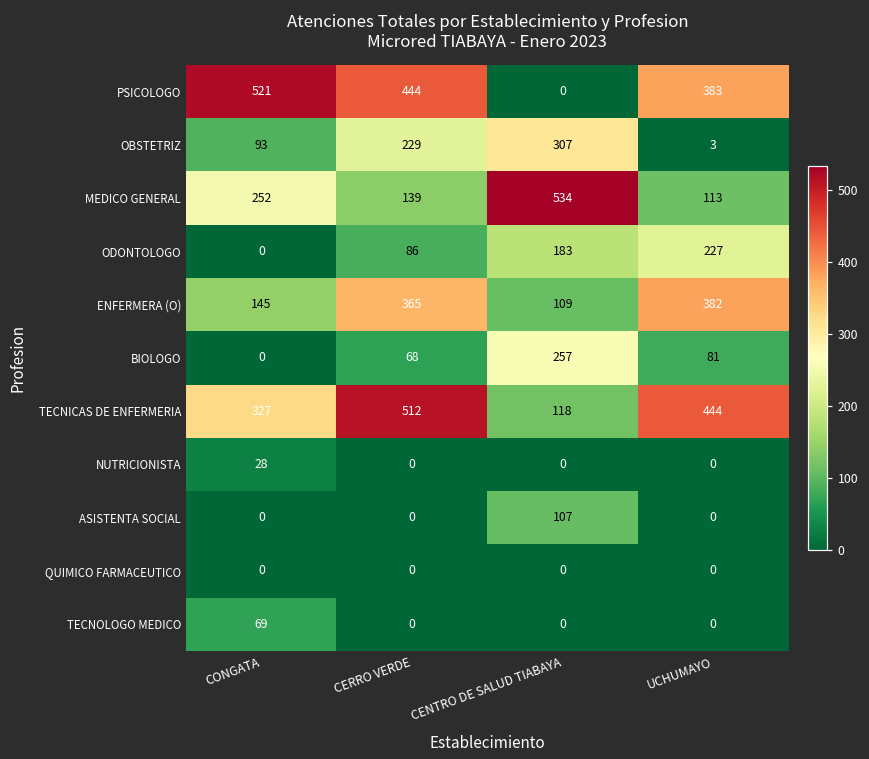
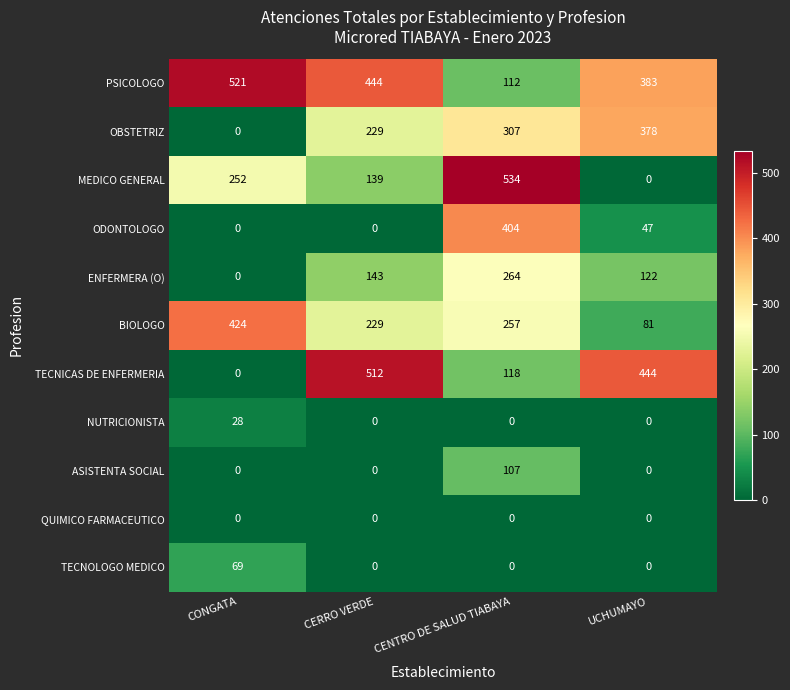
  {
    "PSICOLOGO": {
      "CONGATA": 521,
      "CERRO VERDE": 444,
-     "CENTRO DE SALUD TIABAYA": 0,
+     "CENTRO DE SALUD TIABAYA": 112,
      "UCHUMAYO": 383
    },
    "OBSTETRIZ": {
-     "CONGATA": 93,
+     "CONGATA": 0,
      "CERRO VERDE": 229,
      "CENTRO DE SALUD TIABAYA": 307,
-     "UCHUMAYO": 3
+     "UCHUMAYO": 378
    },
    "MEDICO GENERAL": {
      "CONGATA": 252,
      "CERRO VERDE": 139,
      "CENTRO DE SALUD TIABAYA": 534,
-     "UCHUMAYO": 113
+     "UCHUMAYO": 0
    },
    "ODONTOLOGO": {
      "CONGATA": 0,
-     "CERRO VERDE": 86,
-     "CENTRO DE SALUD TIABAYA": 183,
-     "UCHUMAYO": 227
+     "CERRO VERDE": 0,
+     "CENTRO DE SALUD TIABAYA": 404,
+     "UCHUMAYO": 47
    },
    "ENFERMERA (O)": {
-     "CONGATA": 145,
-     "CERRO VERDE": 365,
-     "CENTRO DE SALUD TIABAYA": 109,
-     "UCHUMAYO": 382
+     "CONGATA": 0,
+     "CERRO VERDE": 143,
+     "CENTRO DE SALUD TIABAYA": 264,
+     "UCHUMAYO": 122
    },
    "BIOLOGO": {
-     "CONGATA": 0,
-     "CERRO VERDE": 68,
+     "CONGATA": 424,
+     "CERRO VERDE": 229,
      "CENTRO DE SALUD TIABAYA": 257,
      "UCHUMAYO": 81
    },
    "TECNICAS DE ENFERMERIA": {
-     "CONGATA": 327,
+     "CONGATA": 0,
      "CERRO VERDE": 512,
      "CENTRO DE SALUD TIABAYA": 118,
      "UCHUMAYO": 444
    },
    "NUTRICIONISTA": {
      "CONGATA": 28,
      "CERRO VERDE": 0,
      "CENTRO DE SALUD TIABAYA": 0,
      "UCHUMAYO": 0
    },
    "ASISTENTA SOCIAL": {
      "CONGATA": 0,
      "CERRO VERDE": 0,
      "CENTRO DE SALUD TIABAYA": 107,
      "UCHUMAYO": 0
    },
    "QUIMICO FARMACEUTICO": {
      "CONGATA": 0,
      "CERRO VERDE": 0,
      "CENTRO DE SALUD TIABAYA": 0,
      "UCHUMAYO": 0
    },
    "TECNOLOGO MEDICO": {
      "CONGATA": 69,
      "CERRO VERDE": 0,
      "CENTRO DE SALUD TIABAYA": 0,
      "UCHUMAYO": 0
    }
  }
